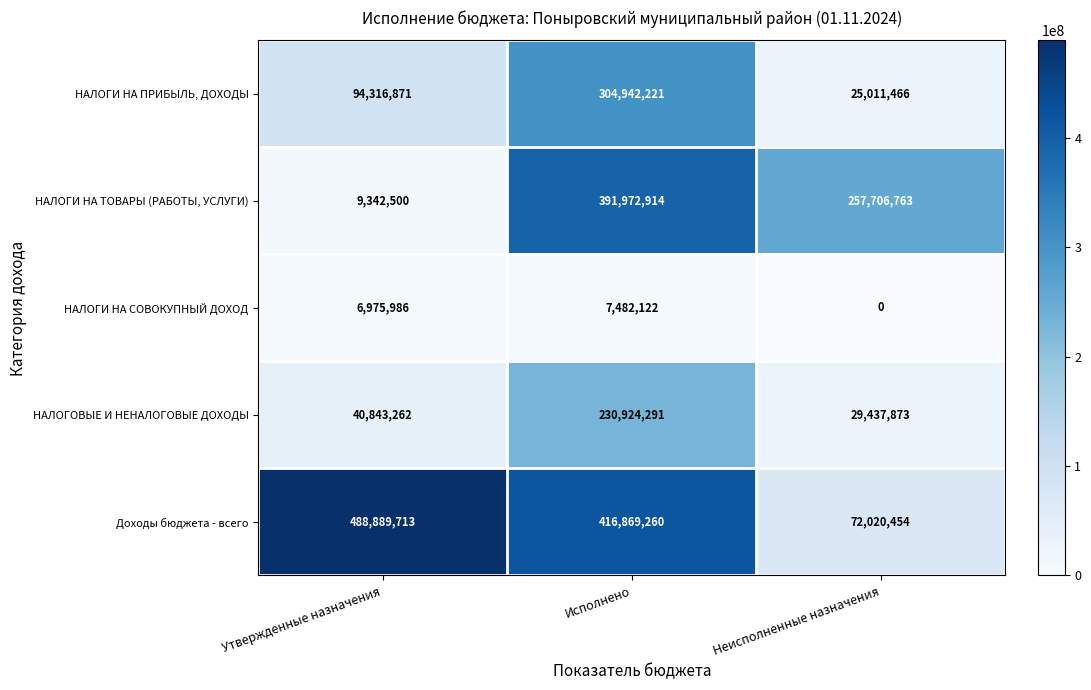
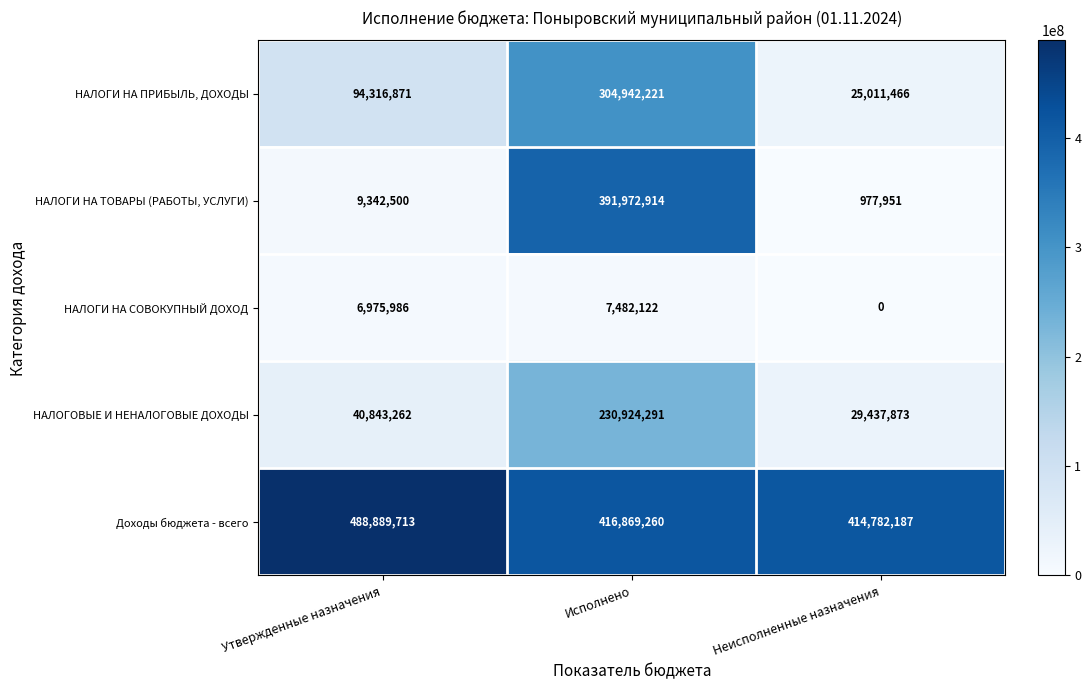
  {
    "НАЛОГИ НА ПРИБЫЛЬ, ДОХОДЫ": {
      "Утвержденные назначения": "94,316,871",
      "Исполнено": "304,942,221",
      "Неисполненные назначения": "25,011,466"
    },
    "НАЛОГИ НА ТОВАРЫ (РАБОТЫ, УСЛУГИ)": {
      "Утвержденные назначения": "9,342,500",
      "Исполнено": "391,972,914",
-     "Неисполненные назначения": "257,706,763"
+     "Неисполненные назначения": "977,951"
    },
    "НАЛОГИ НА СОВОКУПНЫЙ ДОХОД": {
      "Утвержденные назначения": "6,975,986",
      "Исполнено": "7,482,122",
      "Неисполненные назначения": "0"
    },
    "НАЛОГОВЫЕ И НЕНАЛОГОВЫЕ ДОХОДЫ": {
      "Утвержденные назначения": "40,843,262",
      "Исполнено": "230,924,291",
      "Неисполненные назначения": "29,437,873"
    },
    "Доходы бюджета - всего": {
      "Утвержденные назначения": "488,889,713",
      "Исполнено": "416,869,260",
-     "Неисполненные назначения": "72,020,454"
+     "Неисполненные назначения": "414,782,187"
    }
  }
